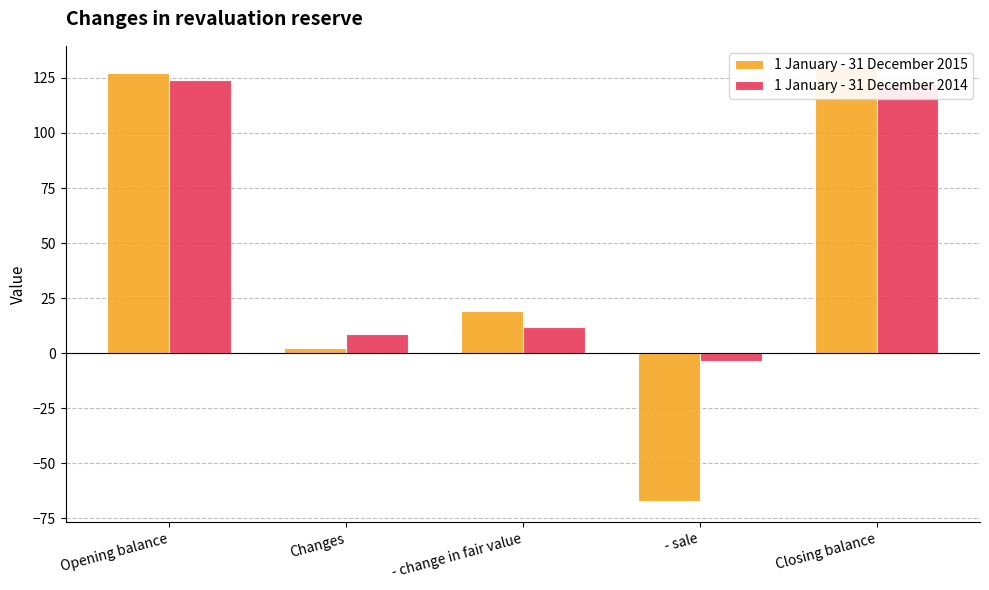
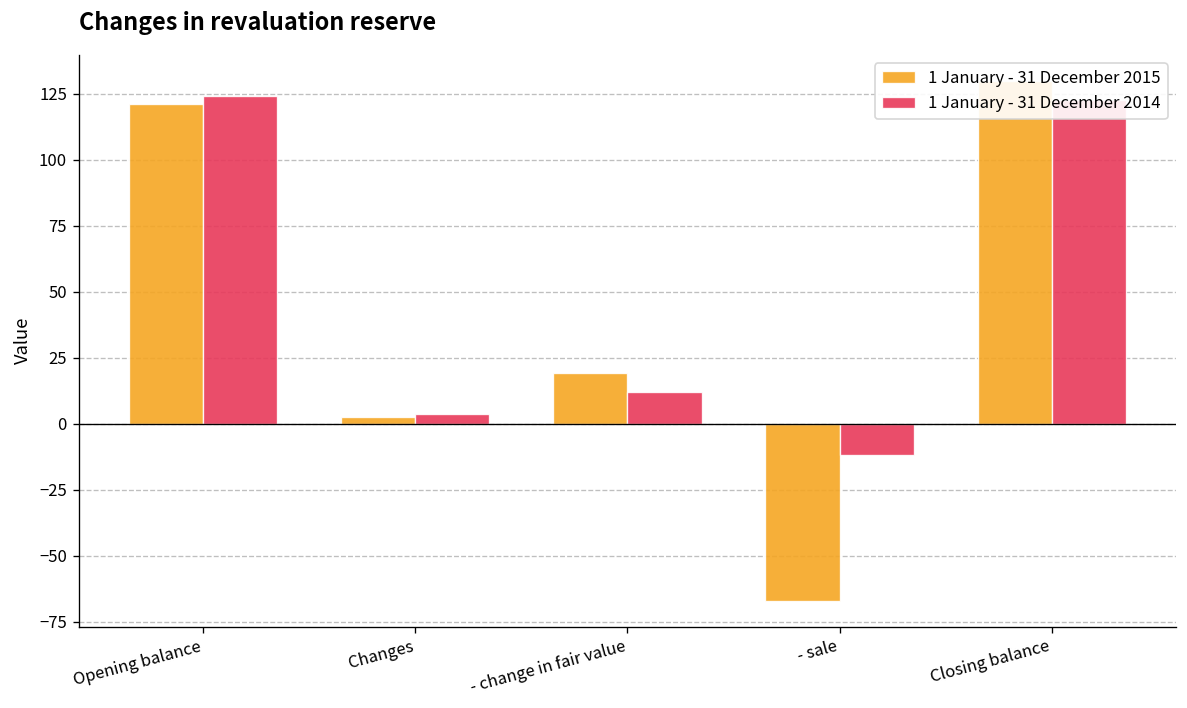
  {
    "1 January - 31 December 2015": {
-     "Opening balance": 127,
+     "Opening balance": 121,
      "Changes": 2,
      "- change in fair value": 19,
      "- sale": -67
    },
    "1 January - 31 December 2014": {
      "Opening balance": 124,
-     "Changes": 8,
+     "Changes": 4,
      "- change in fair value": 12,
-     "- sale": -3
+     "- sale": -12
    }
  }
